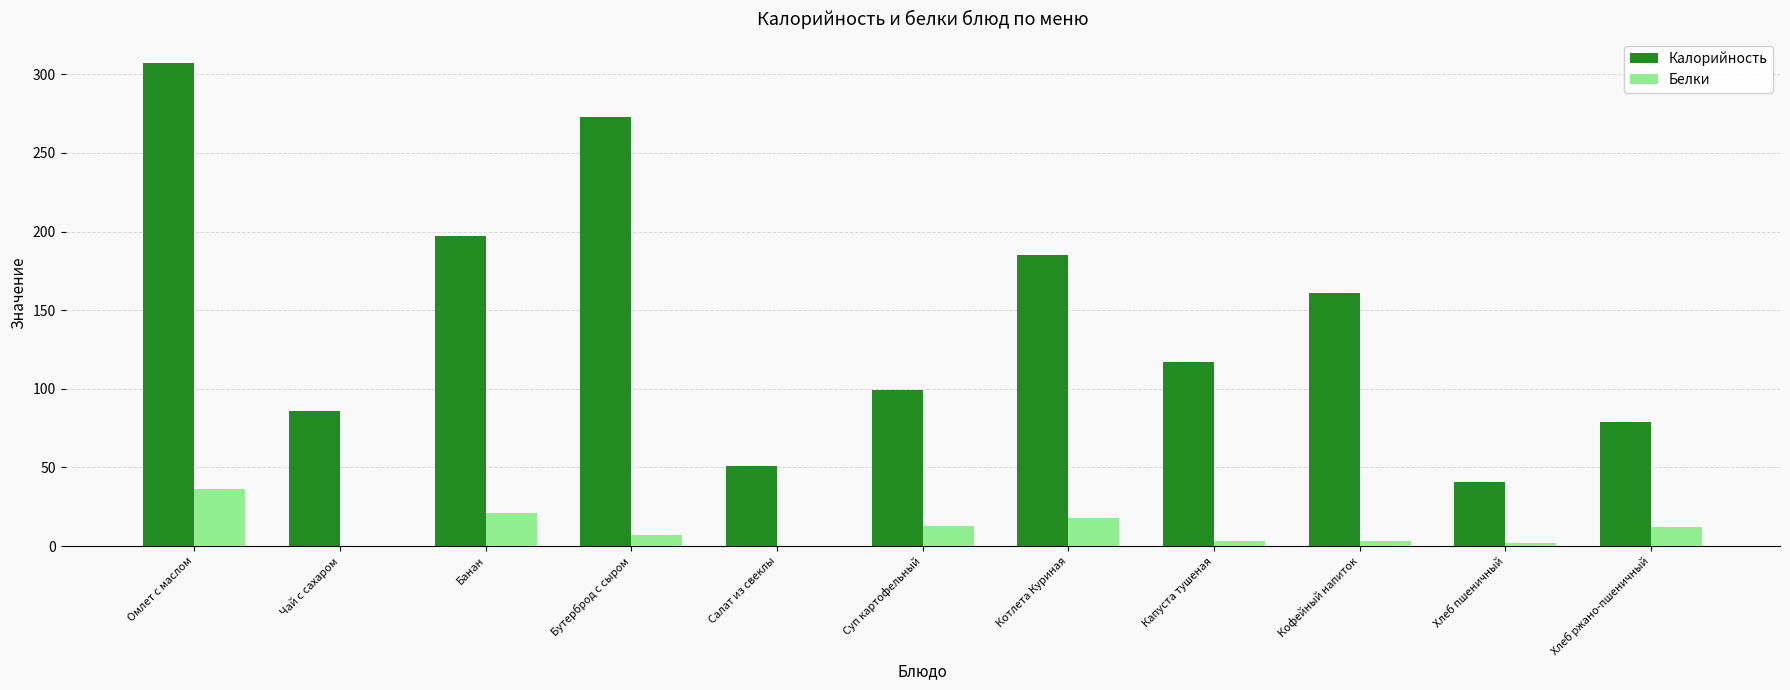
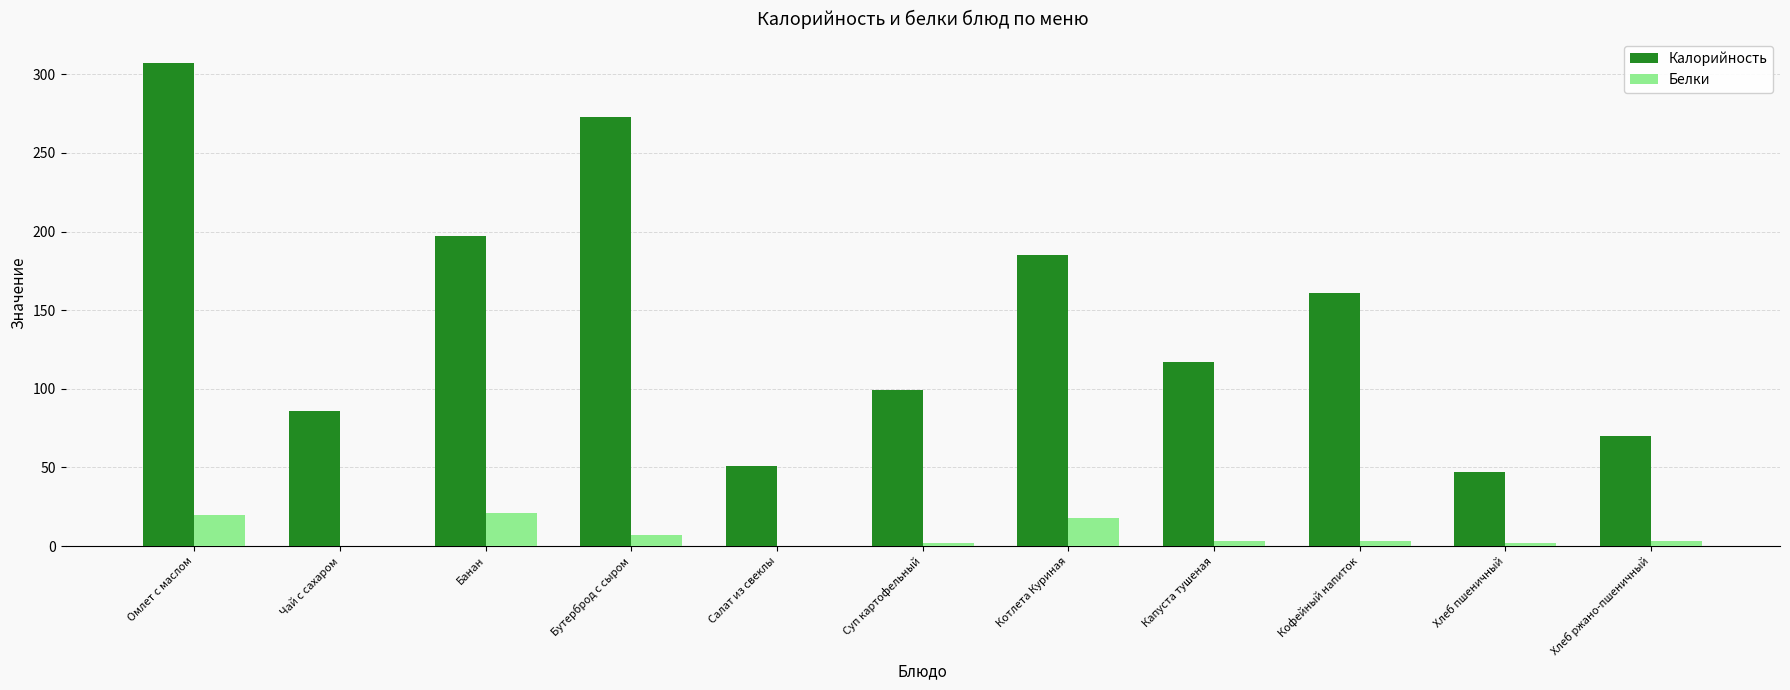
  {
    "Калорийность": {
      "Омлет с маслом": 307,
      "Чай с сахаром": 86,
      "Банан": 197,
      "Бутерброд с сыром": 273,
      "Салат из свеклы": 51,
      "Суп картофельный": 99,
      "Котлета Куриная": 185,
      "Капуста тушеная": 117,
      "Кофейный напиток": 161,
-     "Хлеб пшеничный": 41,
-     "Хлеб ржано-пшеничный": 79
+     "Хлеб пшеничный": 47,
+     "Хлеб ржано-пшеничный": 70
    },
    "Белки": {
-     "Омлет с маслом": 36,
+     "Омлет с маслом": 20,
      "Чай с сахаром": 0,
      "Банан": 21,
      "Бутерброд с сыром": 7,
      "Салат из свеклы": 0,
-     "Суп картофельный": 13,
+     "Суп картофельный": 2,
      "Котлета Куриная": 18,
      "Капуста тушеная": 3,
      "Кофейный напиток": 3,
      "Хлеб пшеничный": 2,
-     "Хлеб ржано-пшеничный": 12
+     "Хлеб ржано-пшеничный": 3
    }
  }
